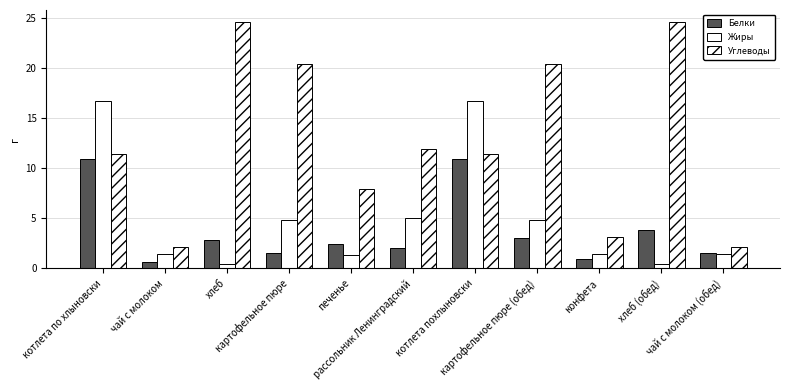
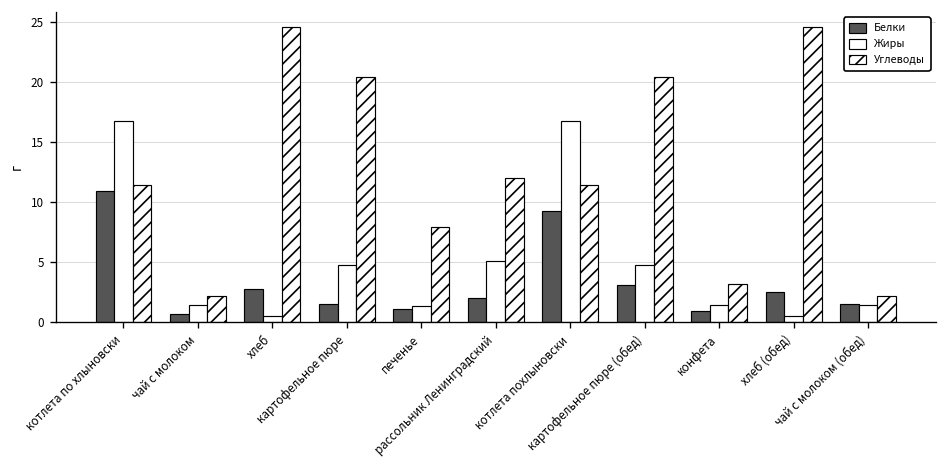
  {
    "Белки": {
      "котлета по хлыновски": 11.0,
      "чай с молоком": 0.7,
      "хлеб": 2.8,
      "картофельное пюре": 1.5,
-     "печенье": 2.4,
+     "печенье": 1.1,
      "рассольник Ленинградский": 2.0,
-     "котлета похлыновски": 11.0,
+     "котлета похлыновски": 9.2,
      "картофельное пюре (обед)": 3.1,
      "конфета": 1.0,
-     "хлеб (обед)": 3.8,
+     "хлеб (обед)": 2.5,
      "чай с молоком (обед)": 1.6
    }
  }
